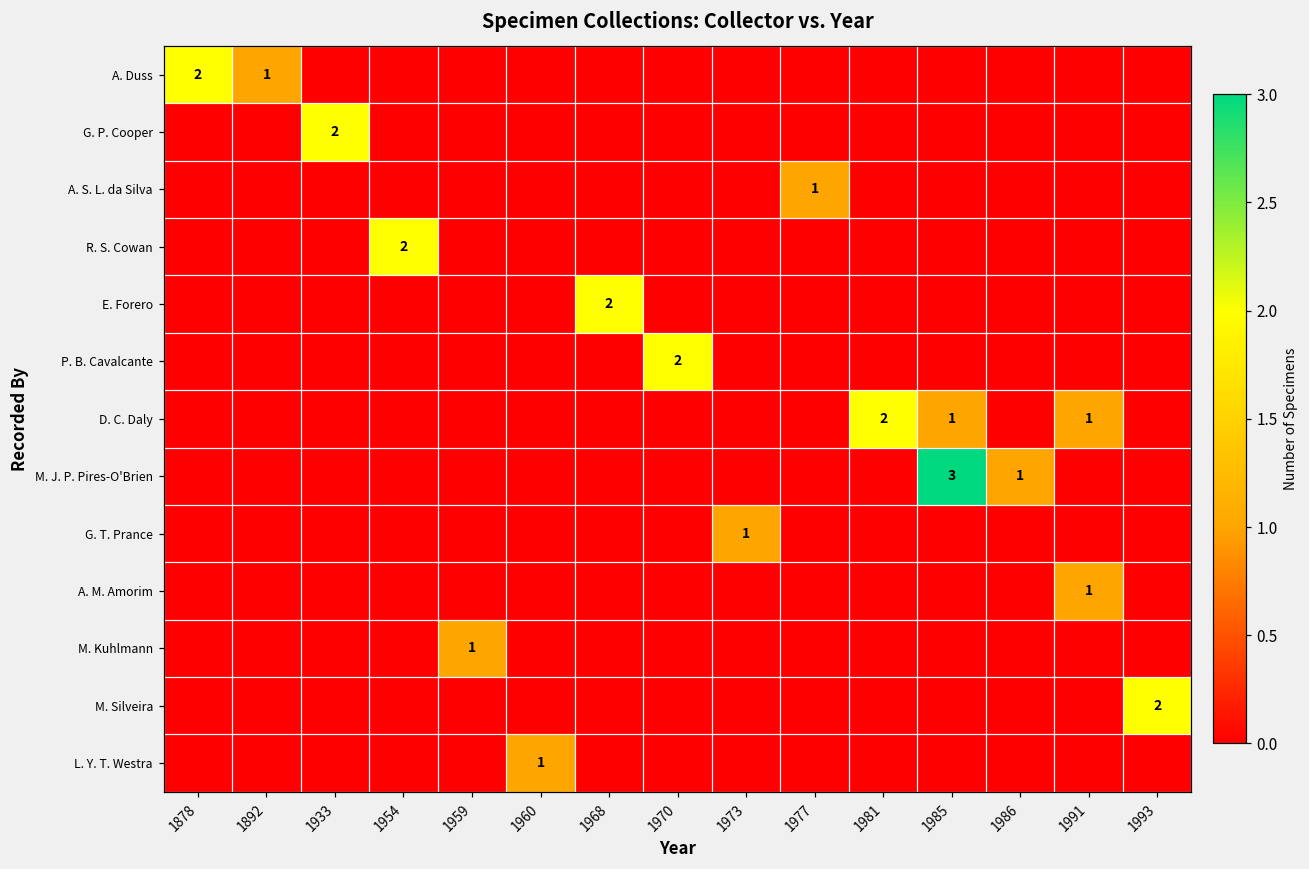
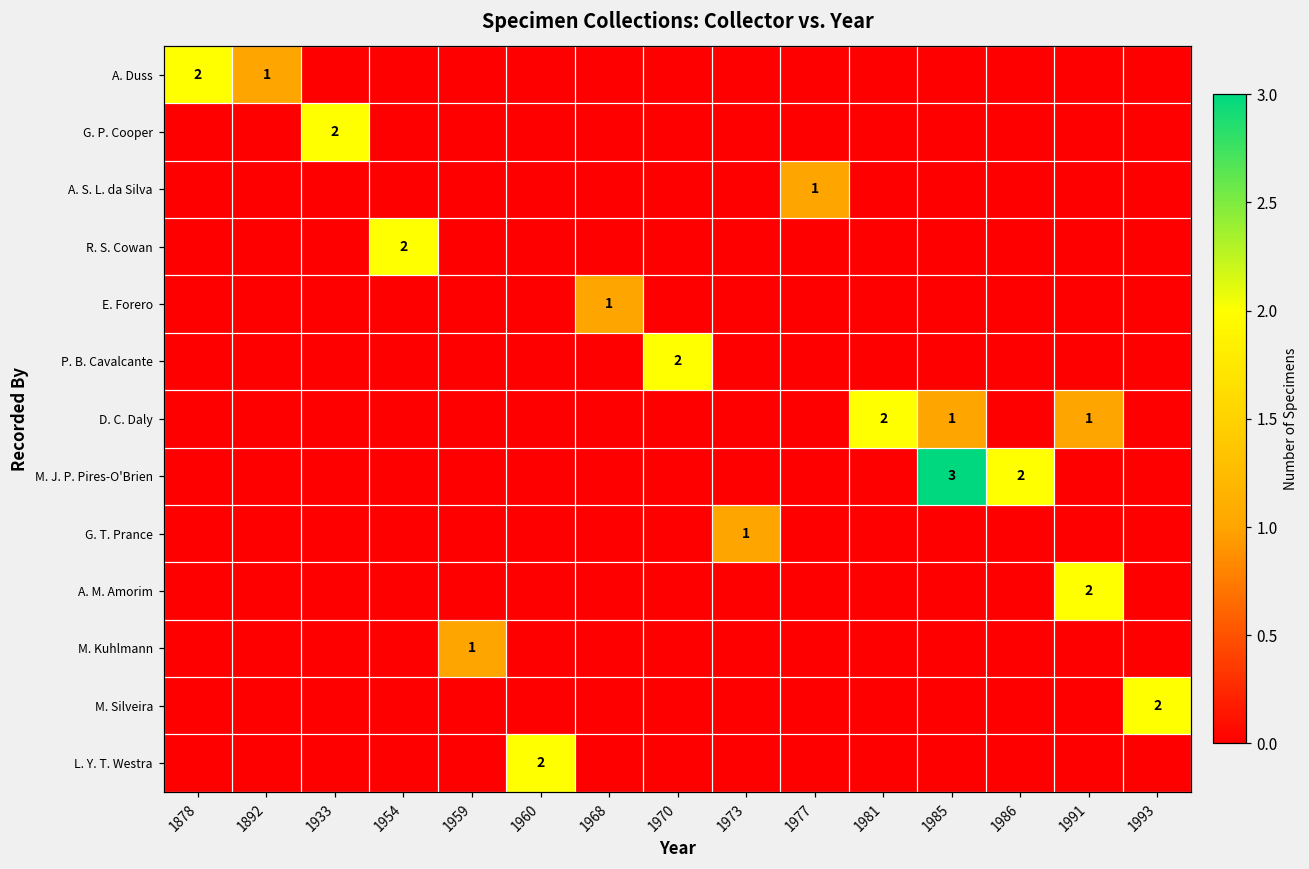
  {
    "A. Duss": {
      "1878": 2,
      "1892": 1
    },
    "G. P. Cooper": {
      "1933": 2
    },
    "A. S. L. da Silva": {
      "1977": 1
    },
    "R. S. Cowan": {
      "1954": 2
    },
    "E. Forero": {
-     "1968": 2
+     "1968": 1
    },
    "P. B. Cavalcante": {
      "1970": 2
    },
    "D. C. Daly": {
      "1981": 2,
      "1985": 1,
      "1991": 1
    },
    "M. J. P. Pires-O'Brien": {
      "1985": 3,
-     "1986": 1
+     "1986": 2
    },
    "G. T. Prance": {
      "1973": 1
    },
    "A. M. Amorim": {
-     "1991": 1
+     "1991": 2
    },
    "M. Kuhlmann": {
      "1959": 1
    },
    "M. Silveira": {
      "1993": 2
    },
    "L. Y. T. Westra": {
-     "1960": 1
+     "1960": 2
    }
  }
